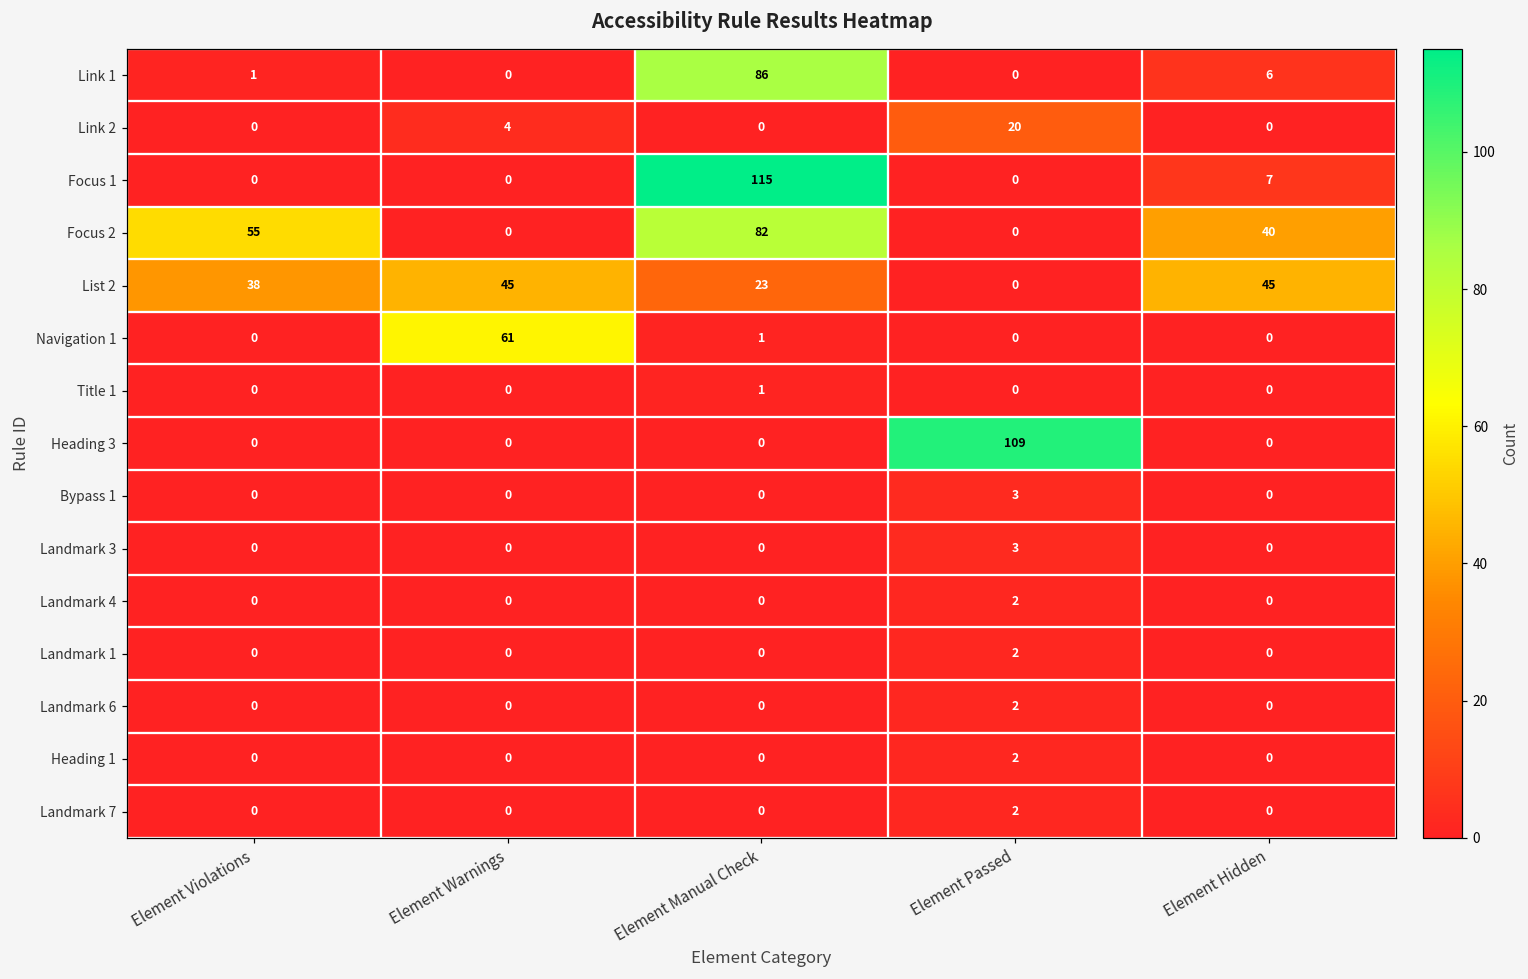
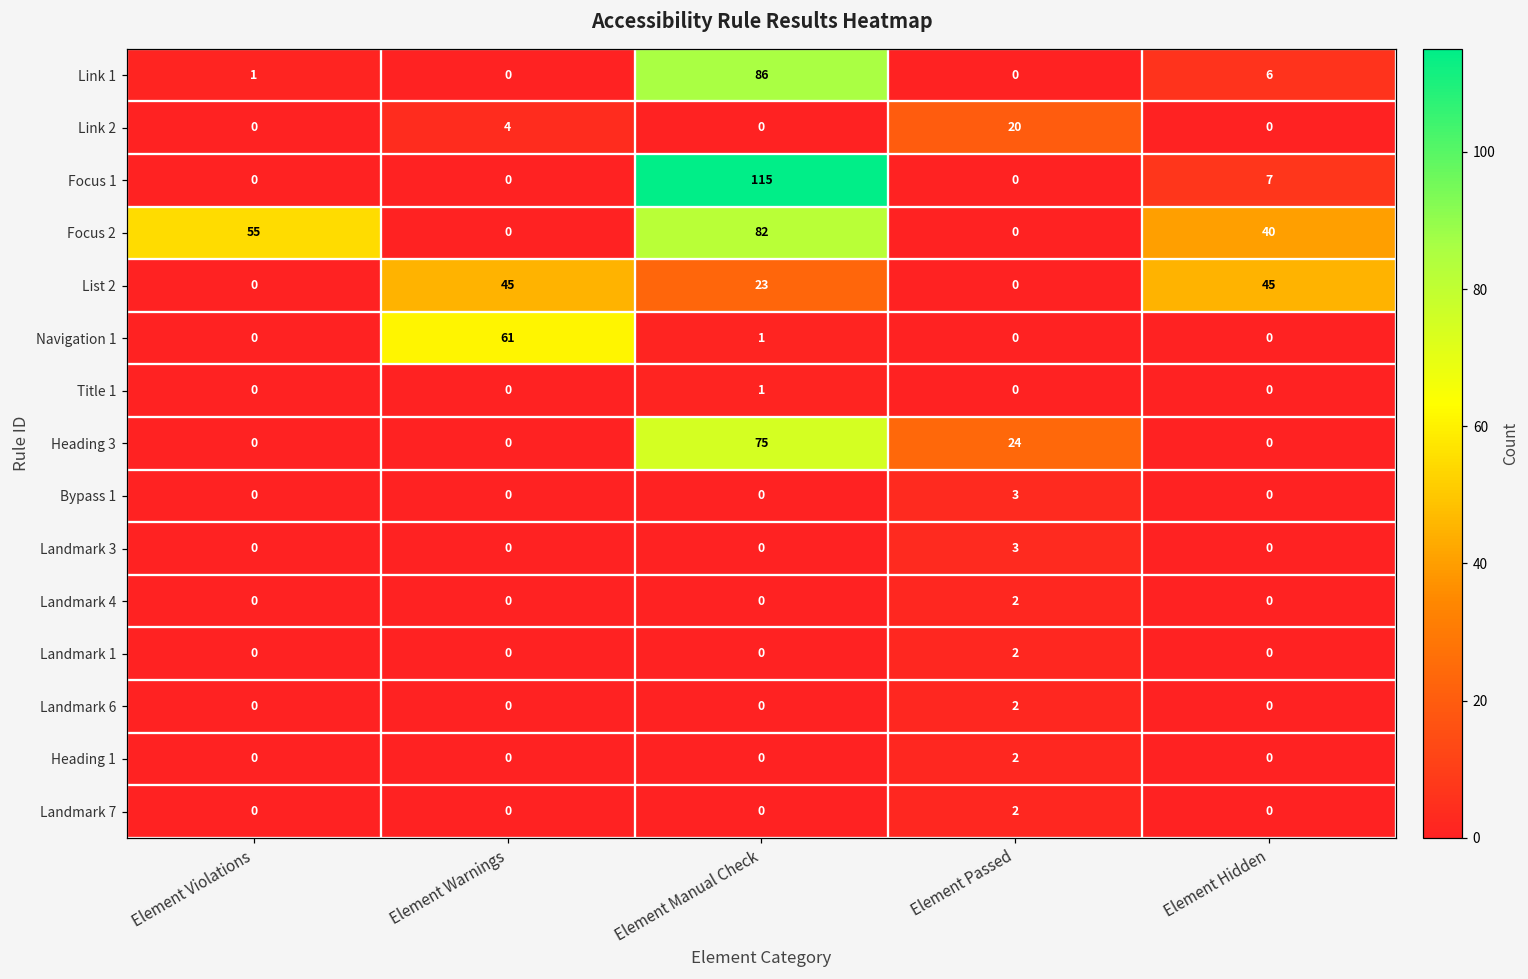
  {
    "Link 1": {
      "Element Violations": 1,
      "Element Warnings": 0,
      "Element Manual Check": 86,
      "Element Passed": 0,
      "Element Hidden": 6
    },
    "Link 2": {
      "Element Violations": 0,
      "Element Warnings": 4,
      "Element Manual Check": 0,
      "Element Passed": 20,
      "Element Hidden": 0
    },
    "Focus 1": {
      "Element Violations": 0,
      "Element Warnings": 0,
      "Element Manual Check": 115,
      "Element Passed": 0,
      "Element Hidden": 7
    },
    "Focus 2": {
      "Element Violations": 55,
      "Element Warnings": 0,
      "Element Manual Check": 82,
      "Element Passed": 0,
      "Element Hidden": 40
    },
    "List 2": {
-     "Element Violations": 38,
+     "Element Violations": 0,
      "Element Warnings": 45,
      "Element Manual Check": 23,
      "Element Passed": 0,
      "Element Hidden": 45
    },
    "Navigation 1": {
      "Element Violations": 0,
      "Element Warnings": 61,
      "Element Manual Check": 1,
      "Element Passed": 0,
      "Element Hidden": 0
    },
    "Title 1": {
      "Element Violations": 0,
      "Element Warnings": 0,
      "Element Manual Check": 1,
      "Element Passed": 0,
      "Element Hidden": 0
    },
    "Heading 3": {
      "Element Violations": 0,
      "Element Warnings": 0,
-     "Element Manual Check": 0,
-     "Element Passed": 109,
+     "Element Manual Check": 75,
+     "Element Passed": 24,
      "Element Hidden": 0
    },
    "Bypass 1": {
      "Element Violations": 0,
      "Element Warnings": 0,
      "Element Manual Check": 0,
      "Element Passed": 3,
      "Element Hidden": 0
    },
    "Landmark 3": {
      "Element Violations": 0,
      "Element Warnings": 0,
      "Element Manual Check": 0,
      "Element Passed": 3,
      "Element Hidden": 0
    },
    "Landmark 4": {
      "Element Violations": 0,
      "Element Warnings": 0,
      "Element Manual Check": 0,
      "Element Passed": 2,
      "Element Hidden": 0
    },
    "Landmark 1": {
      "Element Violations": 0,
      "Element Warnings": 0,
      "Element Manual Check": 0,
      "Element Passed": 2,
      "Element Hidden": 0
    },
    "Landmark 6": {
      "Element Violations": 0,
      "Element Warnings": 0,
      "Element Manual Check": 0,
      "Element Passed": 2,
      "Element Hidden": 0
    },
    "Heading 1": {
      "Element Violations": 0,
      "Element Warnings": 0,
      "Element Manual Check": 0,
      "Element Passed": 2,
      "Element Hidden": 0
    },
    "Landmark 7": {
      "Element Violations": 0,
      "Element Warnings": 0,
      "Element Manual Check": 0,
      "Element Passed": 2,
      "Element Hidden": 0
    }
  }
